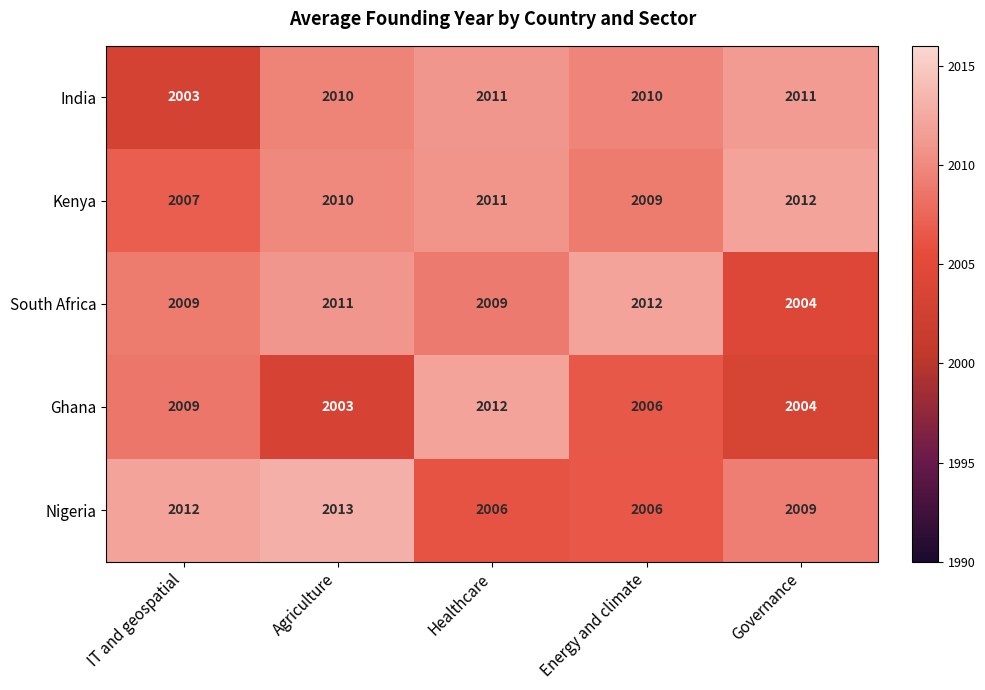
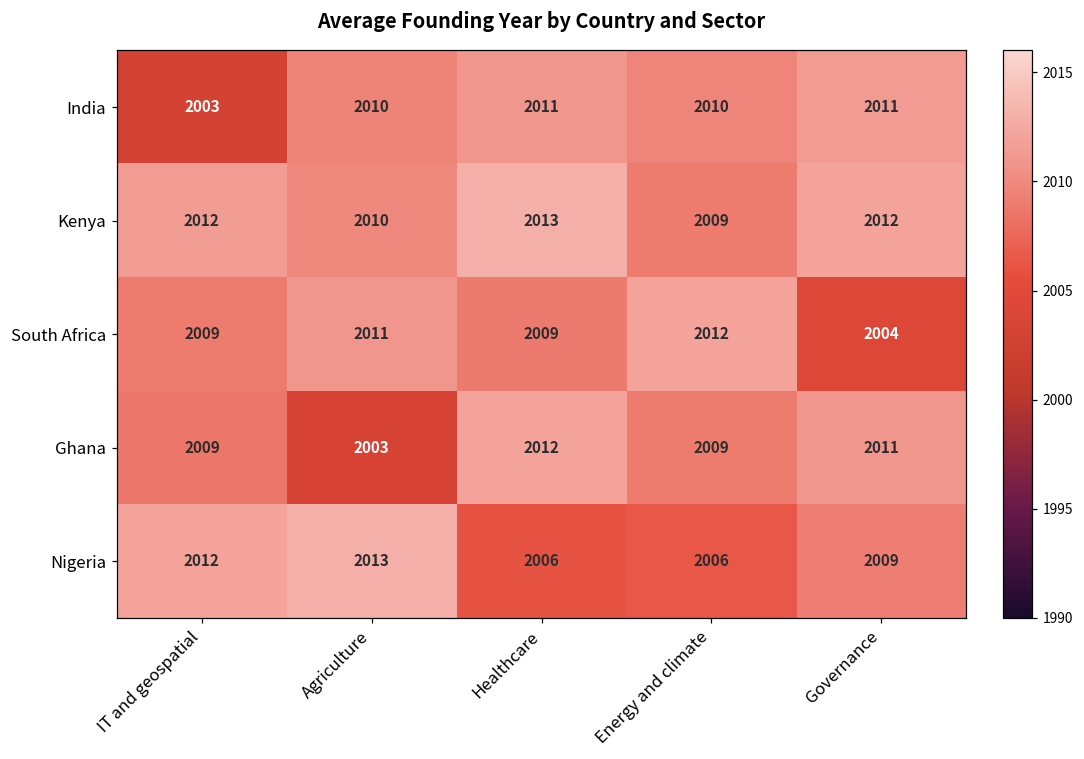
  {
    "India": {
      "IT and geospatial": 2003,
      "Agriculture": 2010,
      "Healthcare": 2011,
      "Energy and climate": 2010,
      "Governance": 2011
    },
    "Kenya": {
-     "IT and geospatial": 2007,
+     "IT and geospatial": 2012,
      "Agriculture": 2010,
-     "Healthcare": 2011,
+     "Healthcare": 2013,
      "Energy and climate": 2009,
      "Governance": 2012
    },
    "South Africa": {
      "IT and geospatial": 2009,
      "Agriculture": 2011,
      "Healthcare": 2009,
      "Energy and climate": 2012,
      "Governance": 2004
    },
    "Ghana": {
      "IT and geospatial": 2009,
      "Agriculture": 2003,
      "Healthcare": 2012,
-     "Energy and climate": 2006,
-     "Governance": 2004
+     "Energy and climate": 2009,
+     "Governance": 2011
    },
    "Nigeria": {
      "IT and geospatial": 2012,
      "Agriculture": 2013,
      "Healthcare": 2006,
      "Energy and climate": 2006,
      "Governance": 2009
    }
  }
